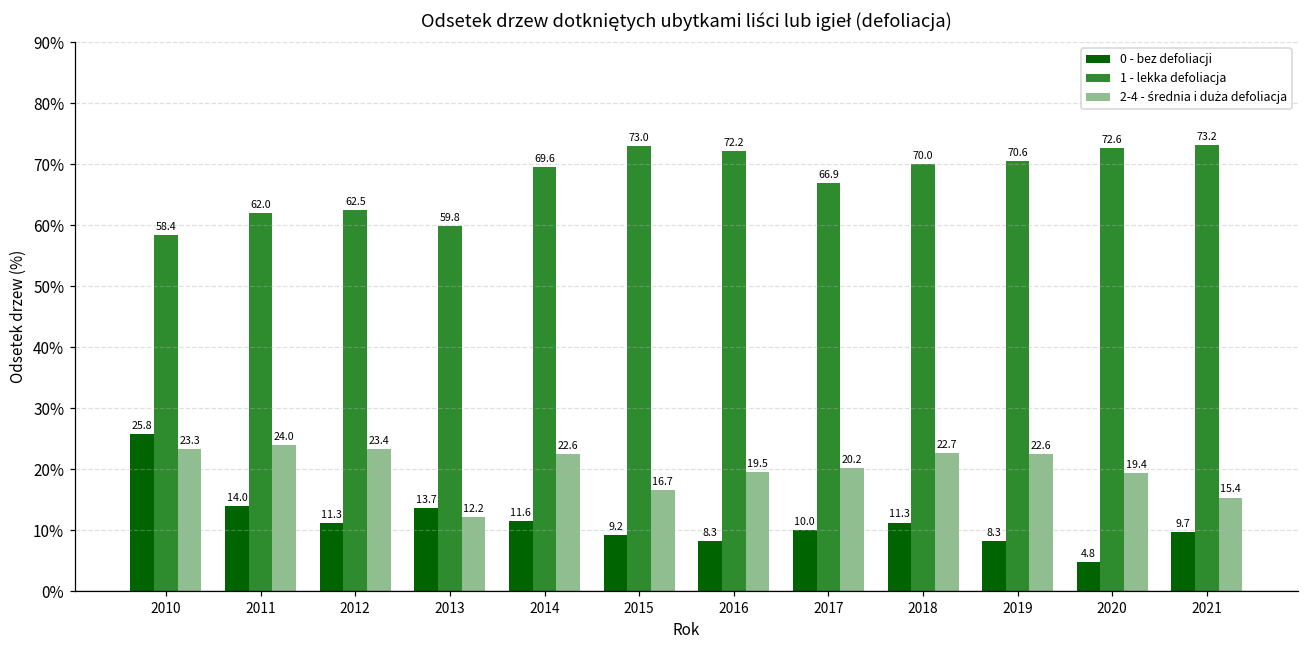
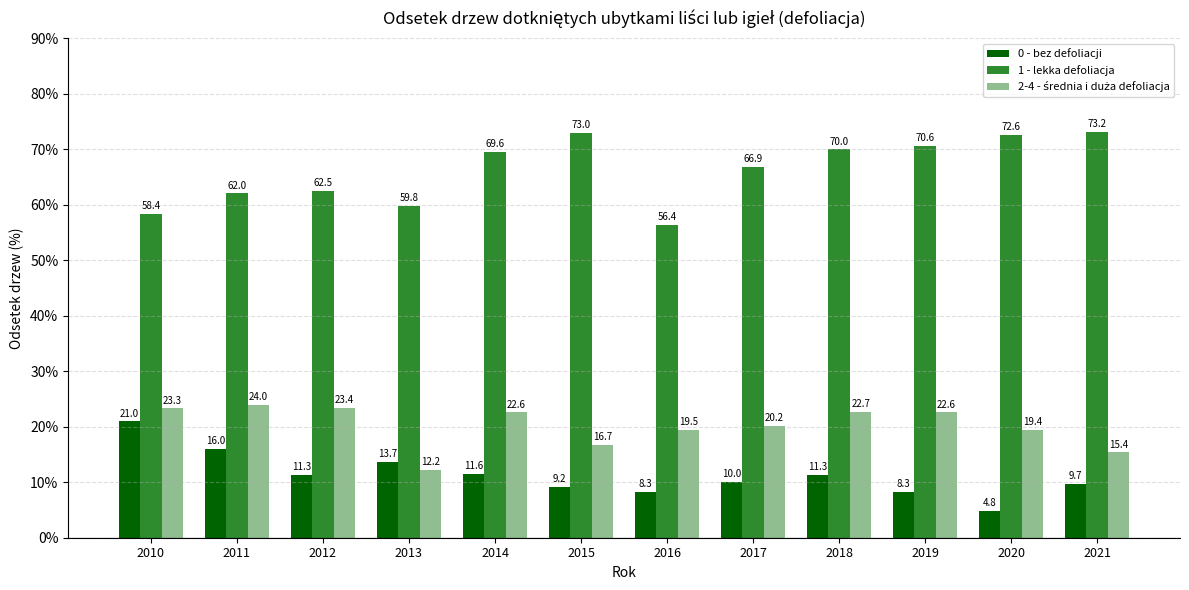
  {
    "0 - bez defoliacji": {
-     "2010": 25.8,
-     "2011": 14.0,
+     "2010": 21.0,
+     "2011": 16.0,
      "2012": 11.3,
      "2013": 13.7,
      "2014": 11.6,
      "2015": 9.2,
      "2016": 8.3,
      "2017": 10.0,
      "2018": 11.3,
      "2019": 8.3,
      "2020": 4.8,
      "2021": 9.7
    },
    "1 - lekka defoliacja": {
      "2010": 58.4,
      "2011": 62.0,
      "2012": 62.5,
      "2013": 59.8,
      "2014": 69.6,
      "2015": 73.0,
-     "2016": 72.2,
+     "2016": 56.4,
      "2017": 66.9,
      "2018": 70.0,
      "2019": 70.6,
      "2020": 72.6,
      "2021": 73.2
    },
    "2-4 - średnia i duża defoliacja": {
      "2010": 23.3,
      "2011": 24.0,
      "2012": 23.4,
      "2013": 12.2,
      "2014": 22.6,
      "2015": 16.7,
      "2016": 19.5,
      "2017": 20.2,
      "2018": 22.7,
      "2019": 22.6,
      "2020": 19.4,
      "2021": 15.4
    }
  }
